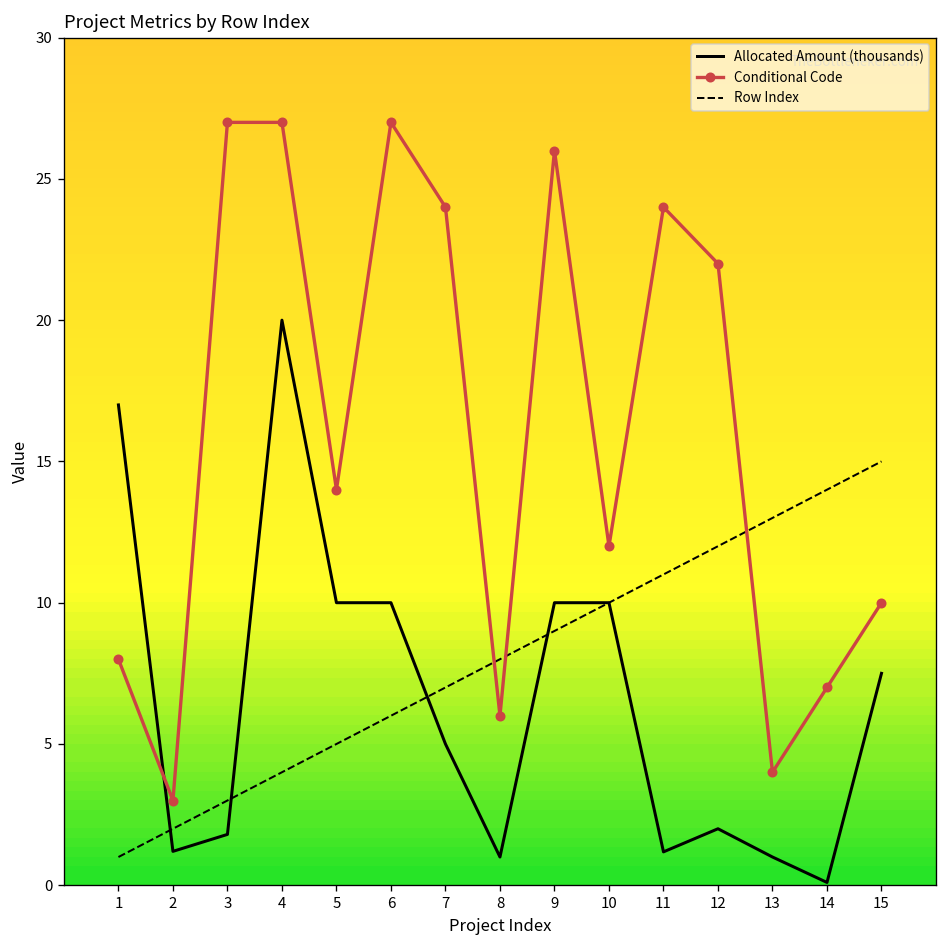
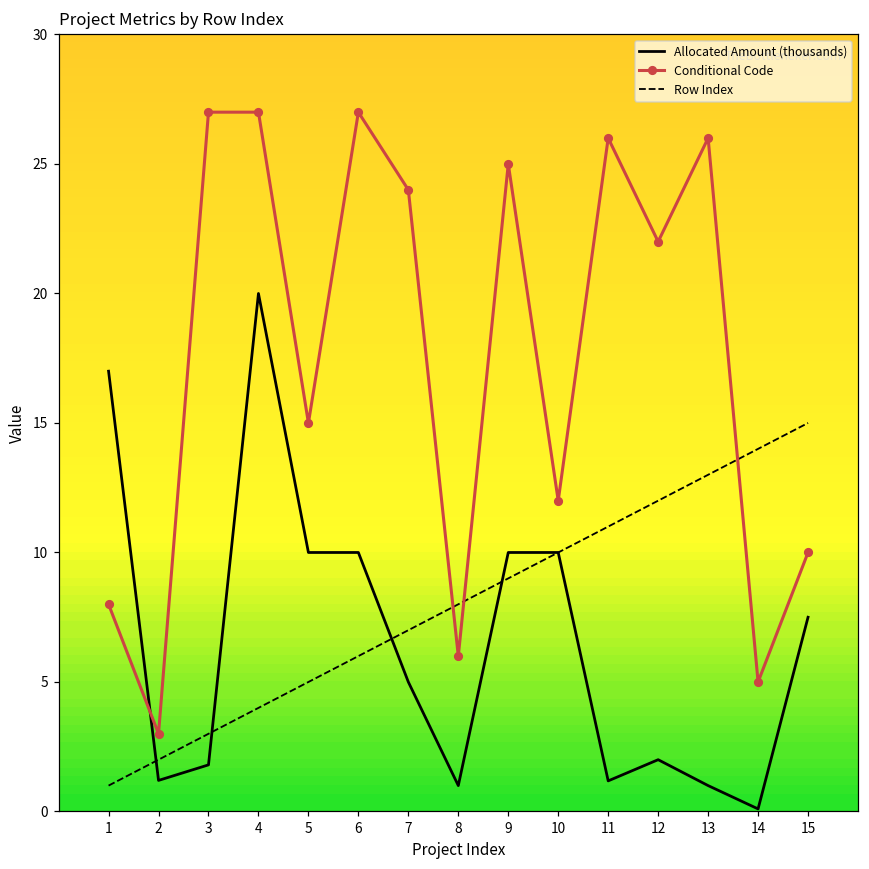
  {
    "Conditional Code": {
      "1": 8,
      "2": 3,
      "3": 27,
      "4": 27,
-     "5": 14,
+     "5": 15,
      "6": 27,
      "7": 24,
      "8": 6,
-     "9": 26,
+     "9": 25,
      "10": 12,
-     "11": 24,
+     "11": 26,
      "12": 22,
-     "13": 4,
-     "14": 7,
+     "13": 26,
+     "14": 5,
      "15": 10
    }
  }
